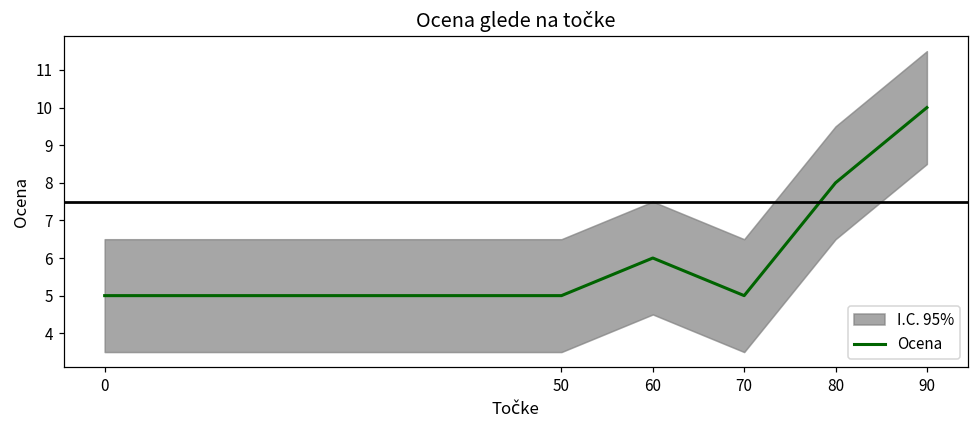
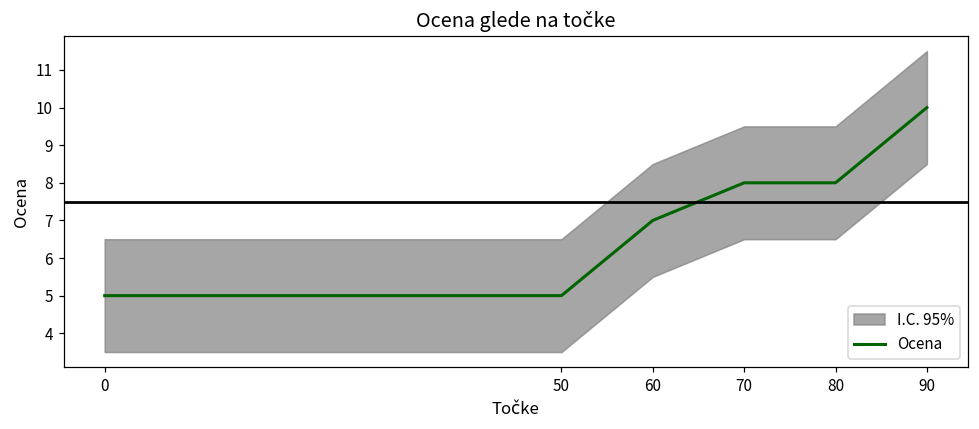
  {
    "Ocena": {
      "0": 5,
      "50": 5,
-     "60": 6,
-     "70": 5,
+     "60": 7,
+     "70": 8,
      "80": 8,
      "90": 10
    }
  }
